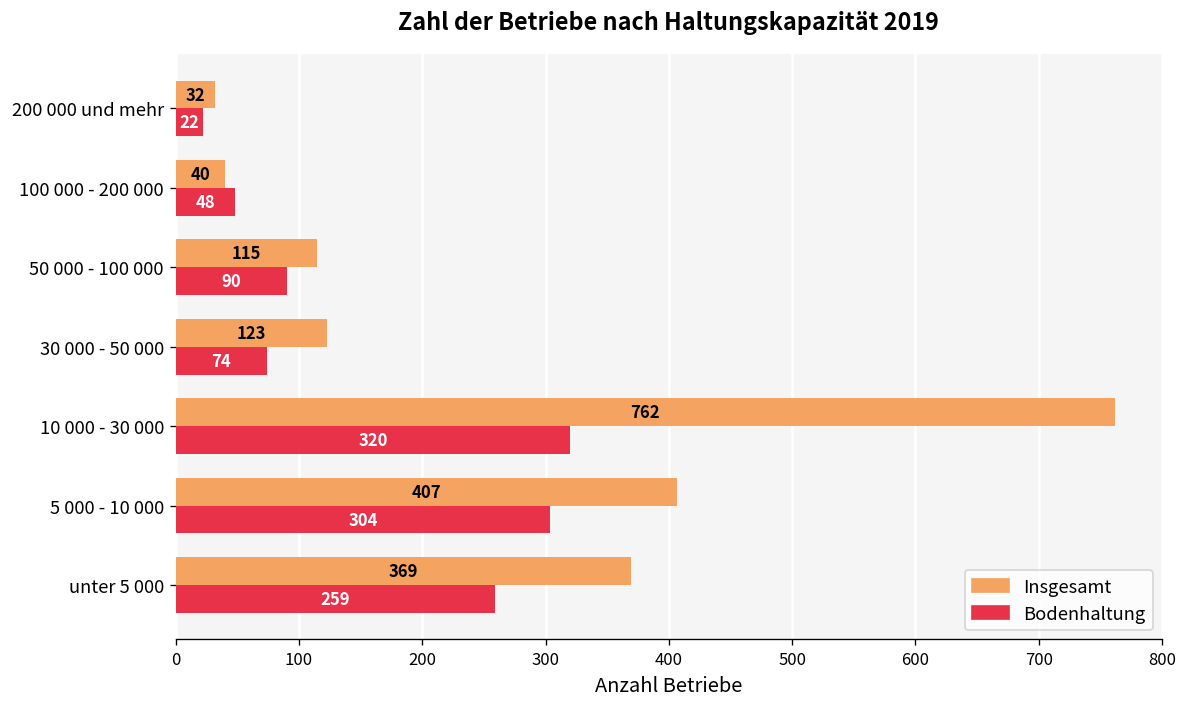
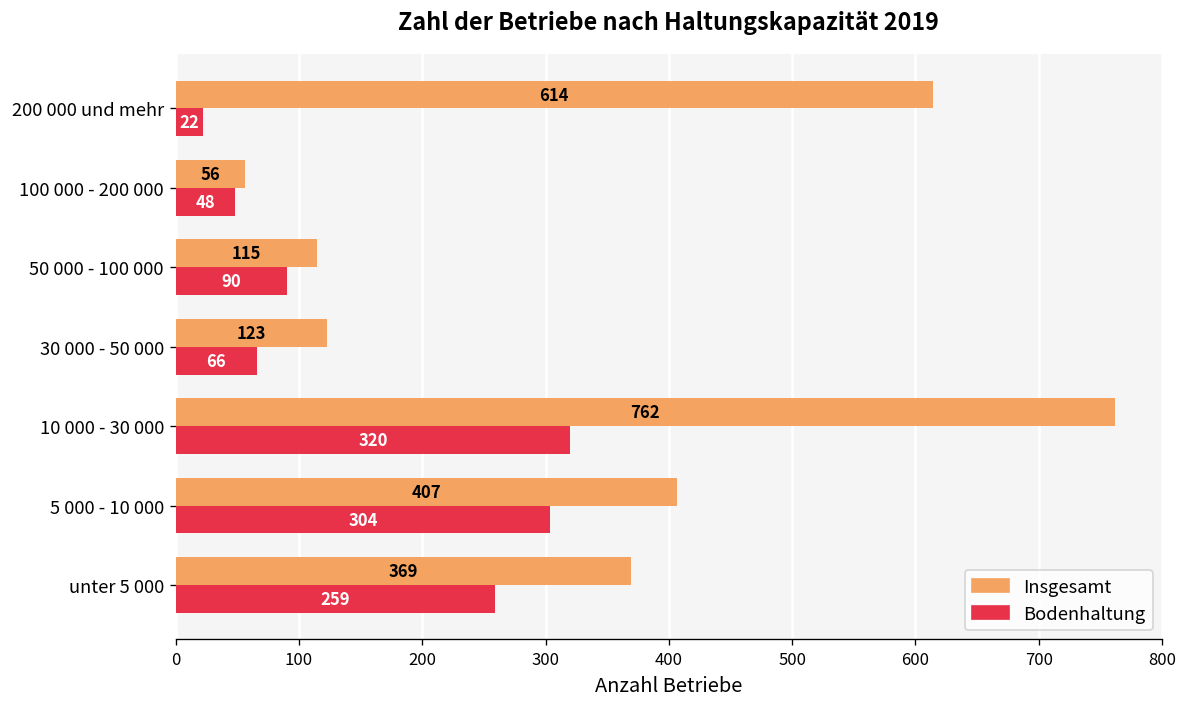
  {
    "Insgesamt": {
-     "200 000 und mehr": 32,
-     "100 000 - 200 000": 40,
+     "200 000 und mehr": 614,
+     "100 000 - 200 000": 56,
      "50 000 - 100 000": 115,
      "30 000 - 50 000": 123,
      "10 000 - 30 000": 762,
      "5 000 - 10 000": 407,
      "unter 5 000": 369
    },
    "Bodenhaltung": {
      "200 000 und mehr": 22,
      "100 000 - 200 000": 48,
      "50 000 - 100 000": 90,
-     "30 000 - 50 000": 74,
+     "30 000 - 50 000": 66,
      "10 000 - 30 000": 320,
      "5 000 - 10 000": 304,
      "unter 5 000": 259
    }
  }
